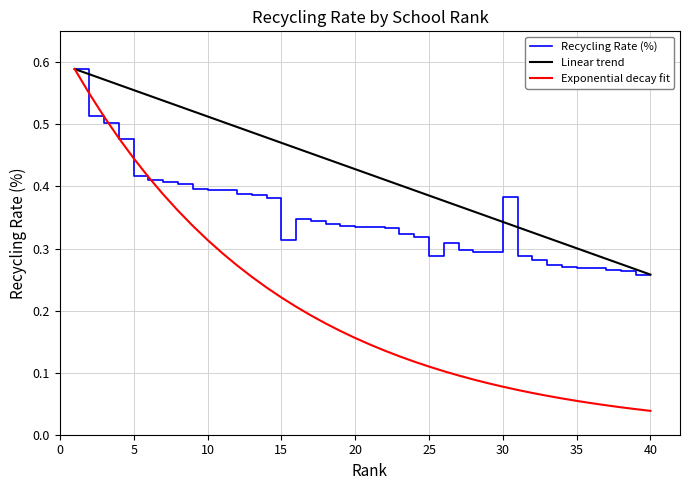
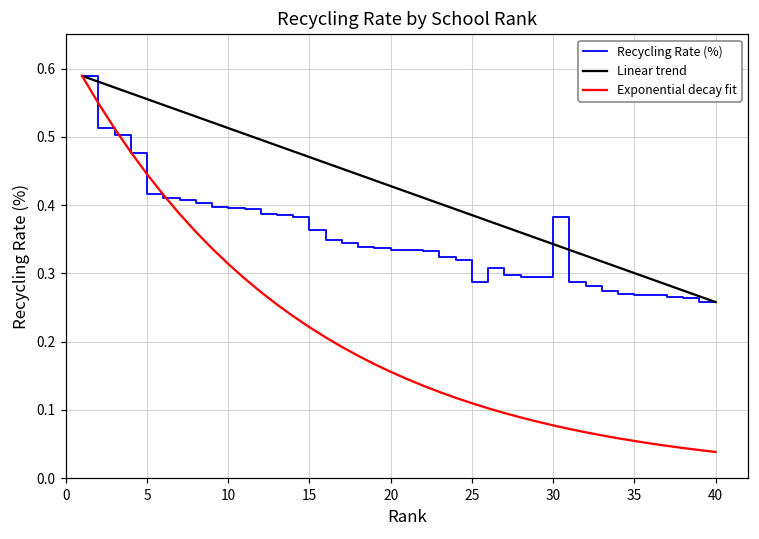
  {
    "Recycling Rate (%)": {
      "5": 0.42,
      "10": 0.40,
-     "15": 0.31,
+     "15": 0.36,
      "20": 0.33,
      "25": 0.29,
      "30": 0.38,
      "35": 0.27
    },
    "Linear trend": {
      "5": 0.56,
      "10": 0.51,
      "15": 0.47,
      "20": 0.43,
      "25": 0.39,
      "30": 0.34,
      "35": 0.30
    },
    "Exponential decay fit": {
      "5": 0.45,
      "10": 0.31,
      "15": 0.22,
      "20": 0.16,
      "25": 0.11,
      "30": 0.08,
      "35": 0.05,
      "40": 0.04
    }
  }
